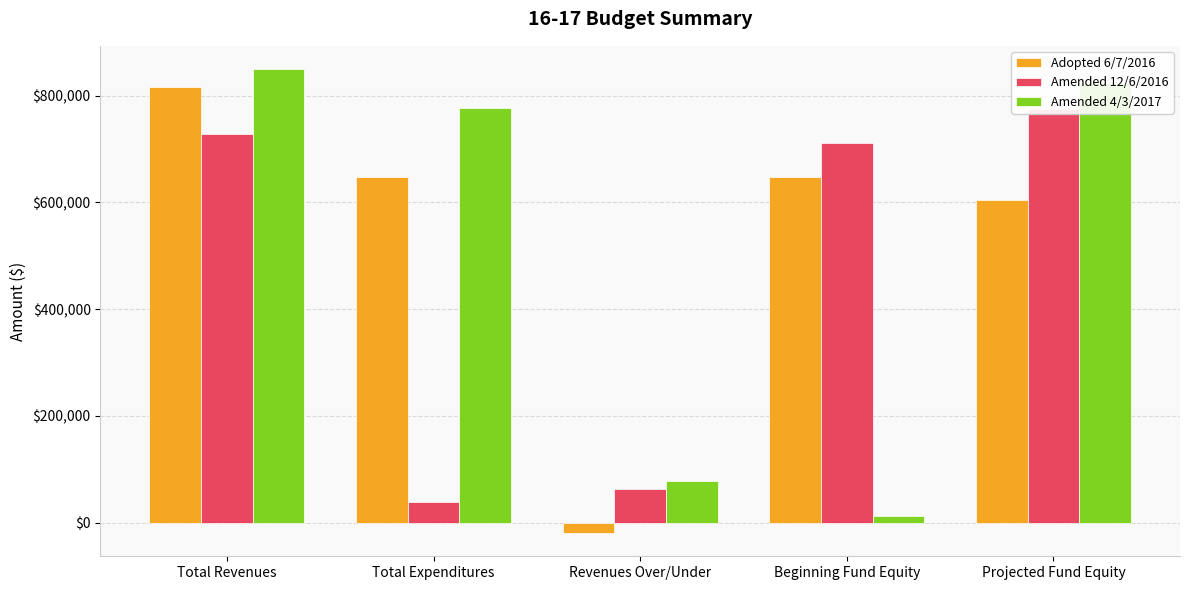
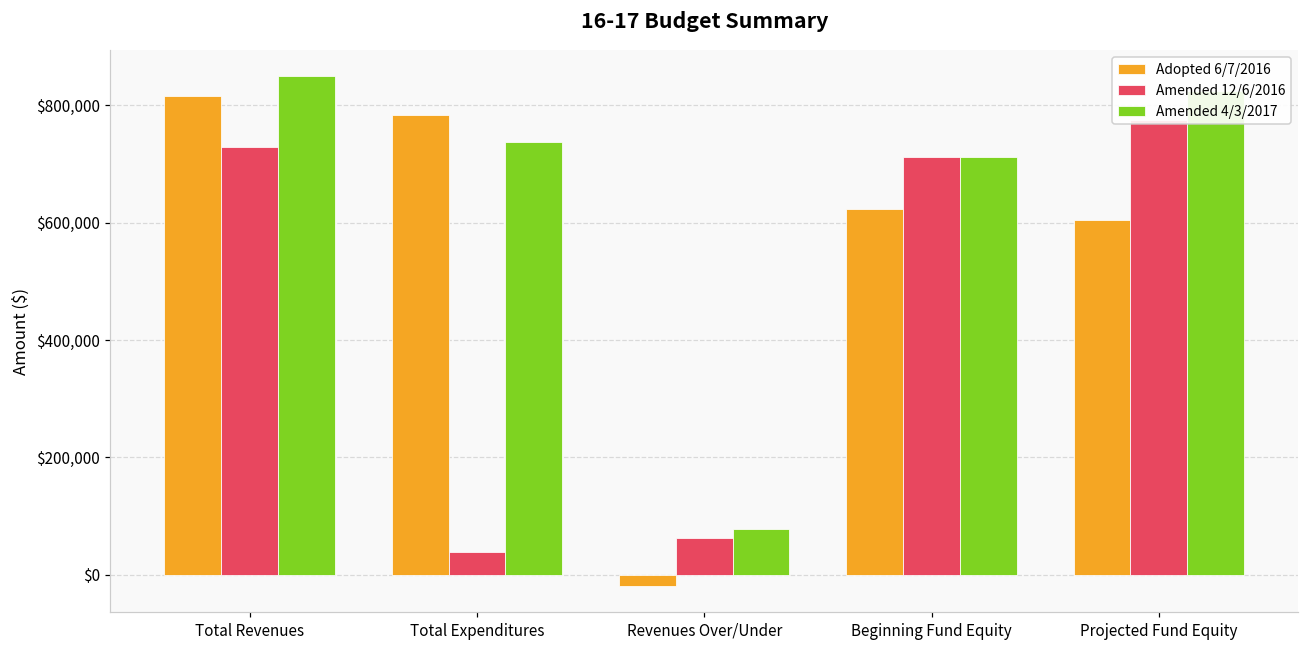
  {
    "Adopted 6/7/2016": {
      "Total Revenues": "$820,000",
-     "Total Expenditures": "$650,000",
+     "Total Expenditures": "$780,000",
      "Revenues Over/Under": "$-20,000",
-     "Beginning Fund Equity": "$650,000",
+     "Beginning Fund Equity": "$620,000",
      "Projected Fund Equity": "$600,000"
    },
    "Amended 12/6/2016": {
      "Total Revenues": "$730,000",
      "Total Expenditures": "$40,000",
      "Revenues Over/Under": "$60,000",
      "Beginning Fund Equity": "$710,000"
    },
    "Amended 4/3/2017": {
      "Total Revenues": "$850,000",
-     "Total Expenditures": "$780,000",
+     "Total Expenditures": "$740,000",
      "Revenues Over/Under": "$80,000",
-     "Beginning Fund Equity": "$10,000"
+     "Beginning Fund Equity": "$710,000"
    }
  }
